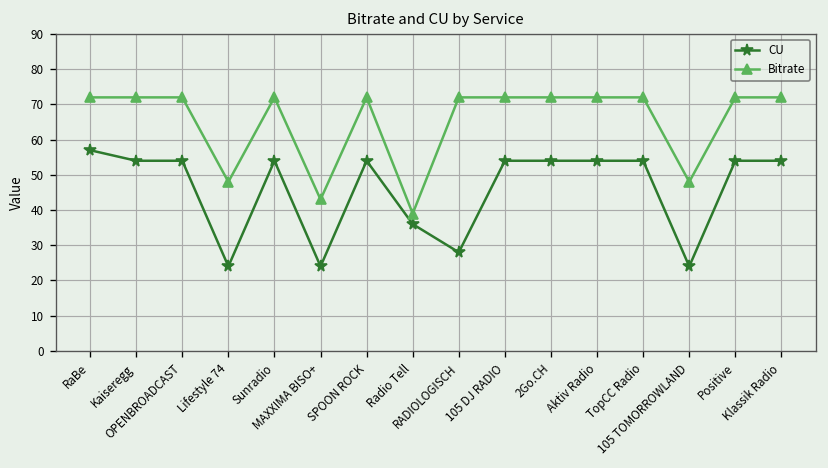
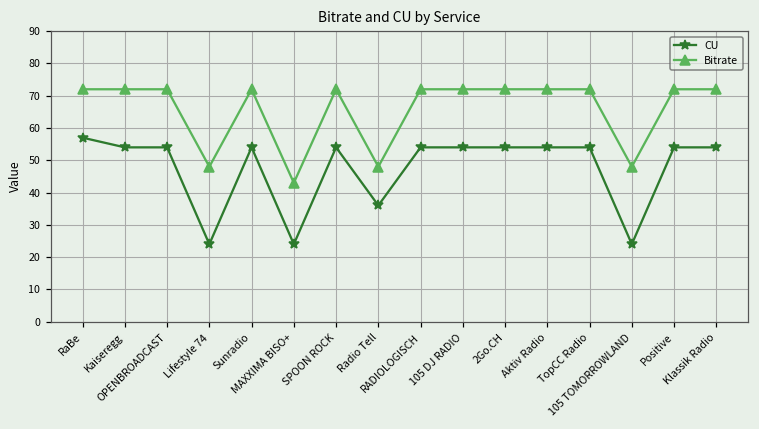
  {
    "CU": {
      "RaBe": 57,
      "Kaiseregg": 54,
      "OPENBROADCAST": 54,
      "Lifestyle 74": 24,
      "Sunradio": 54,
      "MAXXIMA BISO+": 24,
      "SPOON ROCK": 54,
      "Radio Tell": 36,
-     "RADIOLOGISCH": 28,
+     "RADIOLOGISCH": 54,
      "105 DJ RADIO": 54,
      "2Go.CH": 54,
      "Aktiv Radio": 54,
      "TopCC Radio": 54,
      "105 TOMORROWLAND": 24,
      "Positive": 54,
      "Klassik Radio": 54
    },
    "Bitrate": {
      "RaBe": 72,
      "Kaiseregg": 72,
      "OPENBROADCAST": 72,
      "Lifestyle 74": 48,
      "Sunradio": 72,
      "MAXXIMA BISO+": 43,
      "SPOON ROCK": 72,
-     "Radio Tell": 39,
+     "Radio Tell": 48,
      "RADIOLOGISCH": 72,
      "105 DJ RADIO": 72,
      "2Go.CH": 72,
      "Aktiv Radio": 72,
      "TopCC Radio": 72,
      "105 TOMORROWLAND": 48,
      "Positive": 72,
      "Klassik Radio": 72
    }
  }
